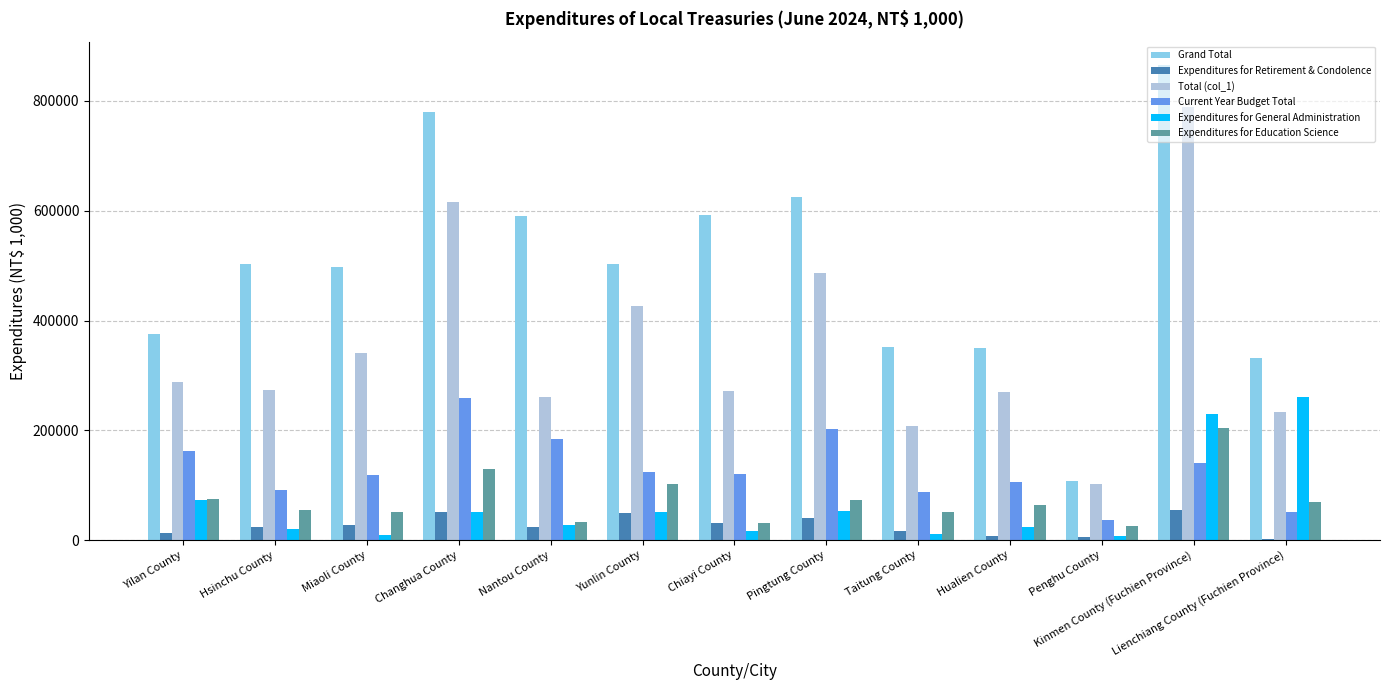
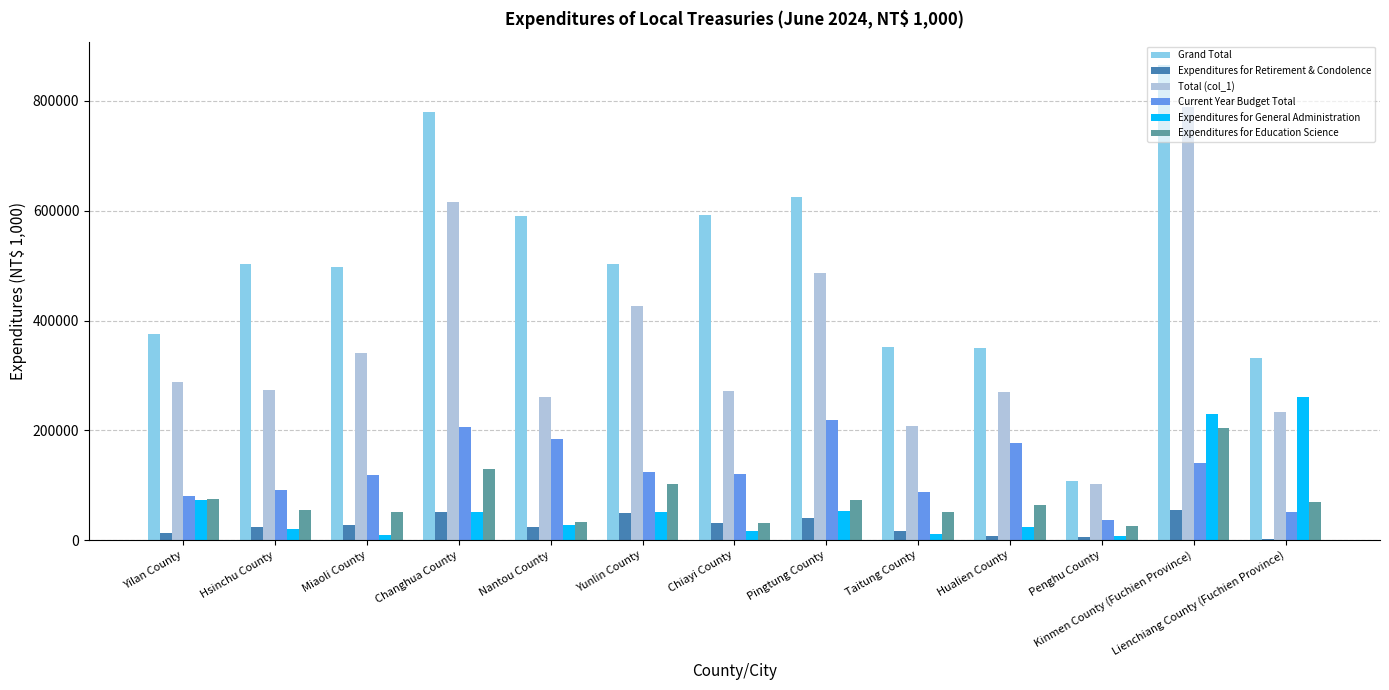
  {
    "Current Year Budget Total": {
-     "Yilan County": 160000,
+     "Yilan County": 80000,
      "Hsinchu County": 90000,
      "Miaoli County": 120000,
-     "Changhua County": 260000,
+     "Changhua County": 210000,
      "Nantou County": 180000,
      "Yunlin County": 120000,
      "Chiayi County": 120000,
-     "Pingtung County": 200000,
+     "Pingtung County": 220000,
      "Taitung County": 90000,
-     "Hualien County": 110000,
+     "Hualien County": 180000,
      "Penghu County": 40000,
      "Kinmen County (Fuchien Province)": 140000,
      "Lienchiang County (Fuchien Province)": 50000
    },
    "Expenditures for General Administration": {
      "Yilan County": 70000,
      "Hsinchu County": 20000,
      "Miaoli County": 10000,
      "Changhua County": 50000,
      "Nantou County": 30000,
      "Yunlin County": 50000,
      "Chiayi County": 20000,
      "Pingtung County": 50000,
      "Taitung County": 10000,
      "Hualien County": 20000,
      "Penghu County": 10000,
      "Kinmen County (Fuchien Province)": 230000,
      "Lienchiang County (Fuchien Province)": 260000
    }
  }
